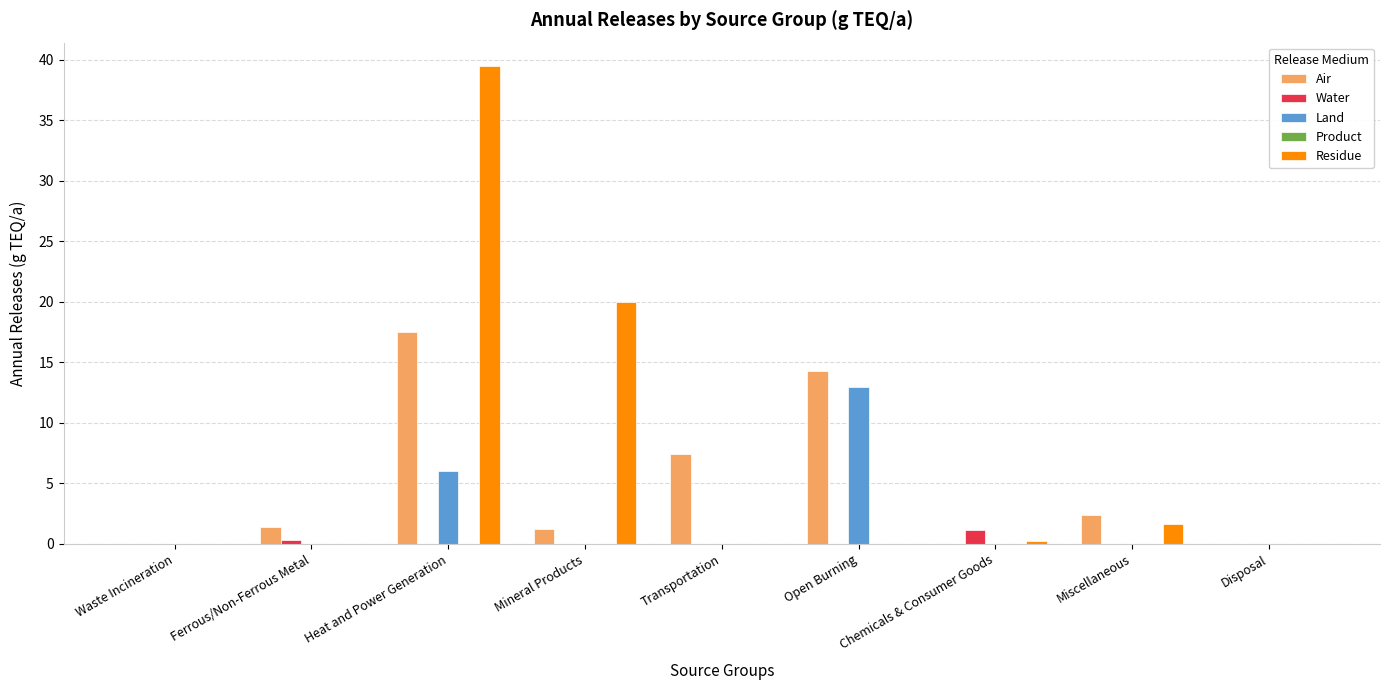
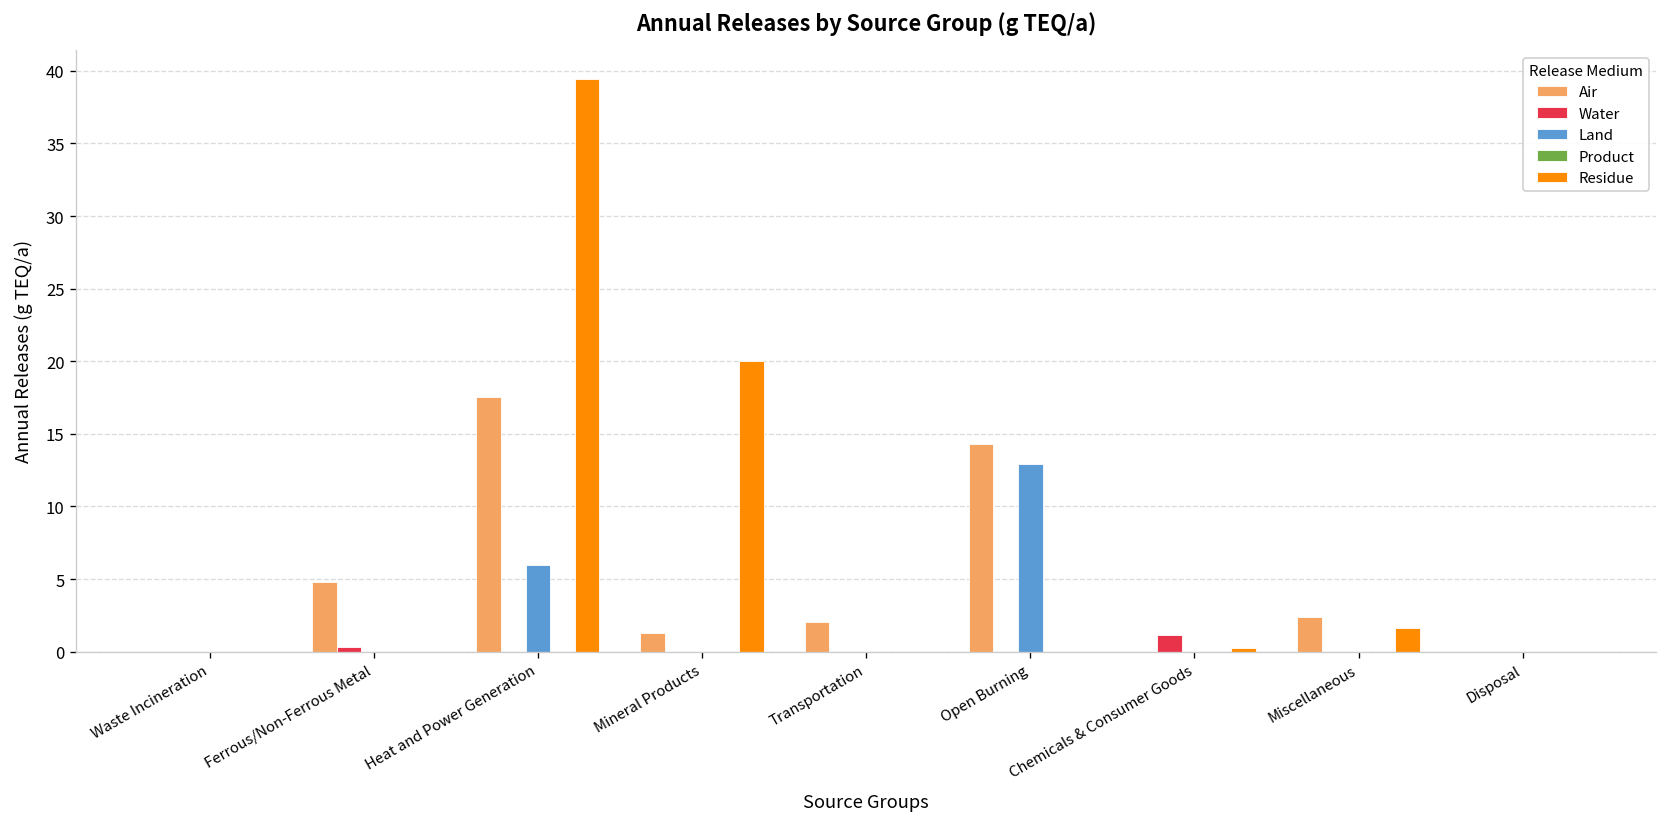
  {
    "Air": {
      "Waste Incineration": 0.0,
-     "Ferrous/Non-Ferrous Metal": 1.4,
+     "Ferrous/Non-Ferrous Metal": 4.8,
      "Heat and Power Generation": 17.5,
      "Mineral Products": 1.3,
-     "Transportation": 7.4,
+     "Transportation": 2.0,
      "Open Burning": 14.3,
      "Chemicals & Consumer Goods": 0.0,
      "Miscellaneous": 2.4,
      "Disposal": 0.0
    },
    "Water": {
      "Waste Incineration": 0.0,
      "Ferrous/Non-Ferrous Metal": 0.3,
      "Heat and Power Generation": 0.0,
      "Mineral Products": 0.0,
      "Transportation": 0.0,
      "Open Burning": 0.0,
      "Chemicals & Consumer Goods": 1.2,
      "Miscellaneous": 0.0,
      "Disposal": 0.0
    },
    "Land": {
      "Waste Incineration": 0.0,
      "Ferrous/Non-Ferrous Metal": 0.0,
      "Heat and Power Generation": 6.0,
      "Mineral Products": 0.0,
      "Transportation": 0.0,
      "Open Burning": 12.9,
      "Chemicals & Consumer Goods": 0.0,
      "Miscellaneous": 0.0,
      "Disposal": 0.0
    },
    "Product": {
      "Waste Incineration": 0.0,
      "Ferrous/Non-Ferrous Metal": 0.0,
      "Heat and Power Generation": 0.0,
      "Mineral Products": 0.0,
      "Transportation": 0.0,
      "Open Burning": 0.0,
      "Chemicals & Consumer Goods": 0.0,
      "Miscellaneous": 0.0,
      "Disposal": 0.0
    },
    "Residue": {
      "Waste Incineration": 0.0,
      "Ferrous/Non-Ferrous Metal": 0.0,
      "Heat and Power Generation": 39.5,
      "Mineral Products": 20.0,
      "Transportation": 0.0,
      "Open Burning": 0.0,
      "Chemicals & Consumer Goods": 0.2,
      "Miscellaneous": 1.7,
      "Disposal": 0.0
    }
  }
